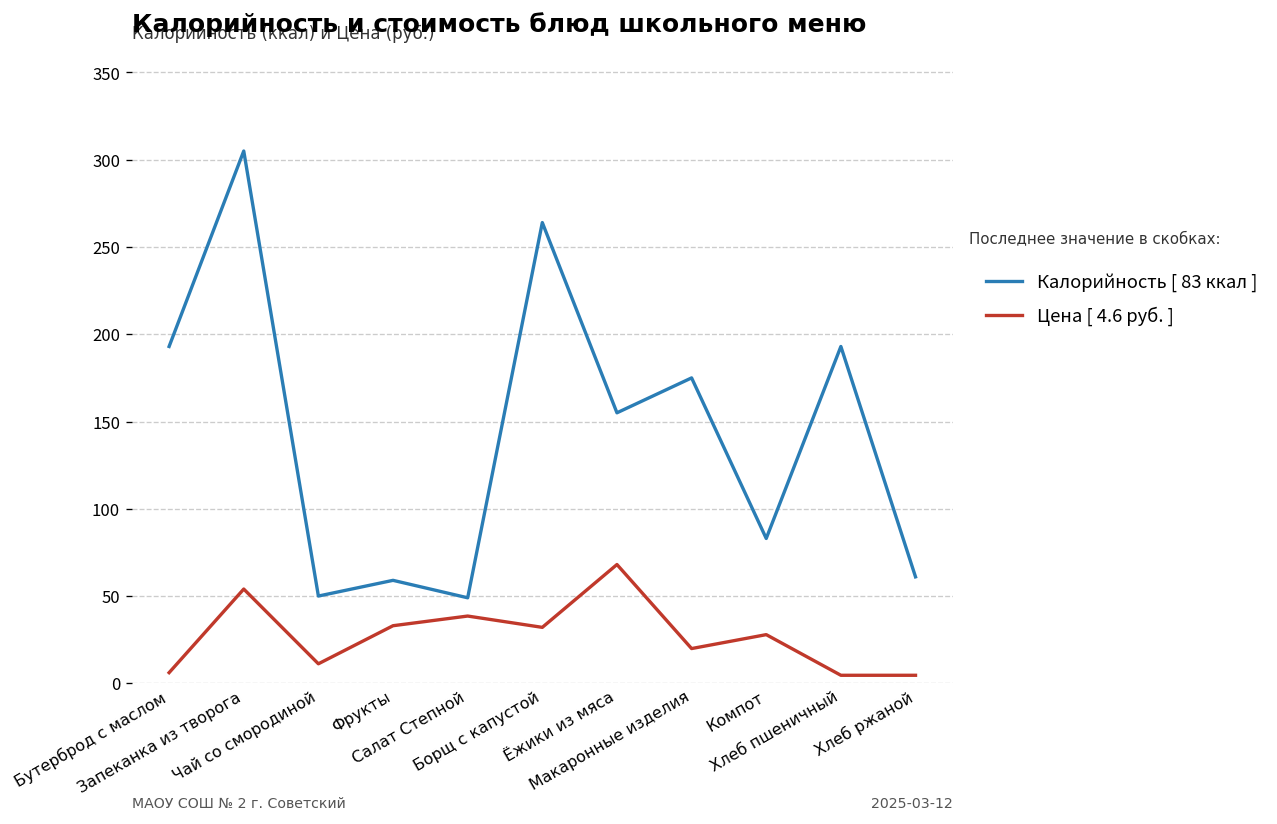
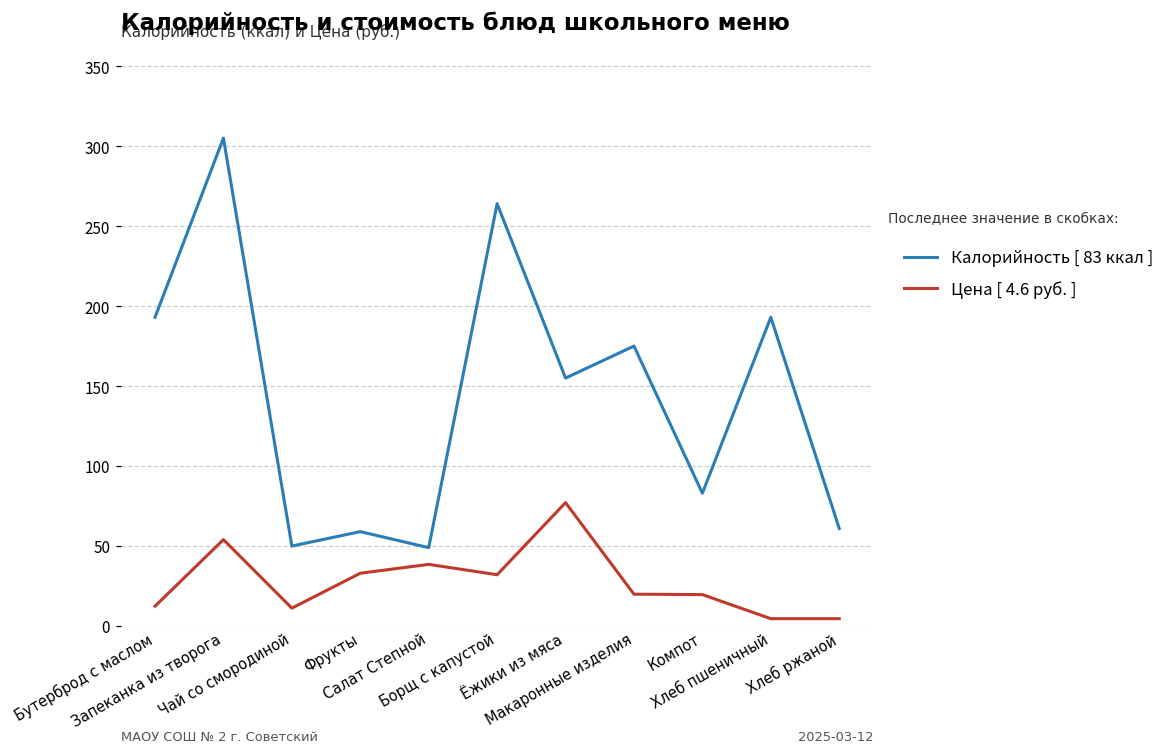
  {
    "Калорийность [ 83 ккал ]": {
      "Бутерброд с маслом": 193,
      "Запеканка из творога": 305,
      "Чай со смородиной": 50,
      "Фрукты": 59,
      "Салат Степной": 49,
      "Борщ с капустой": 264,
      "Ёжики из мяса": 155,
      "Макаронные изделия": 175,
      "Компот": 83,
      "Хлеб пшеничный": 193,
      "Хлеб ржаной": 61
    },
    "Цена [ 4.6 руб. ]": {
-     "Бутерброд с маслом": 6,
+     "Бутерброд с маслом": 12,
      "Запеканка из творога": 54,
      "Чай со смородиной": 11,
      "Фрукты": 33,
      "Салат Степной": 39,
      "Борщ с капустой": 32,
-     "Ёжики из мяса": 68,
+     "Ёжики из мяса": 77,
      "Макаронные изделия": 20,
-     "Компот": 28,
+     "Компот": 20,
      "Хлеб пшеничный": 5,
      "Хлеб ржаной": 5
    }
  }
